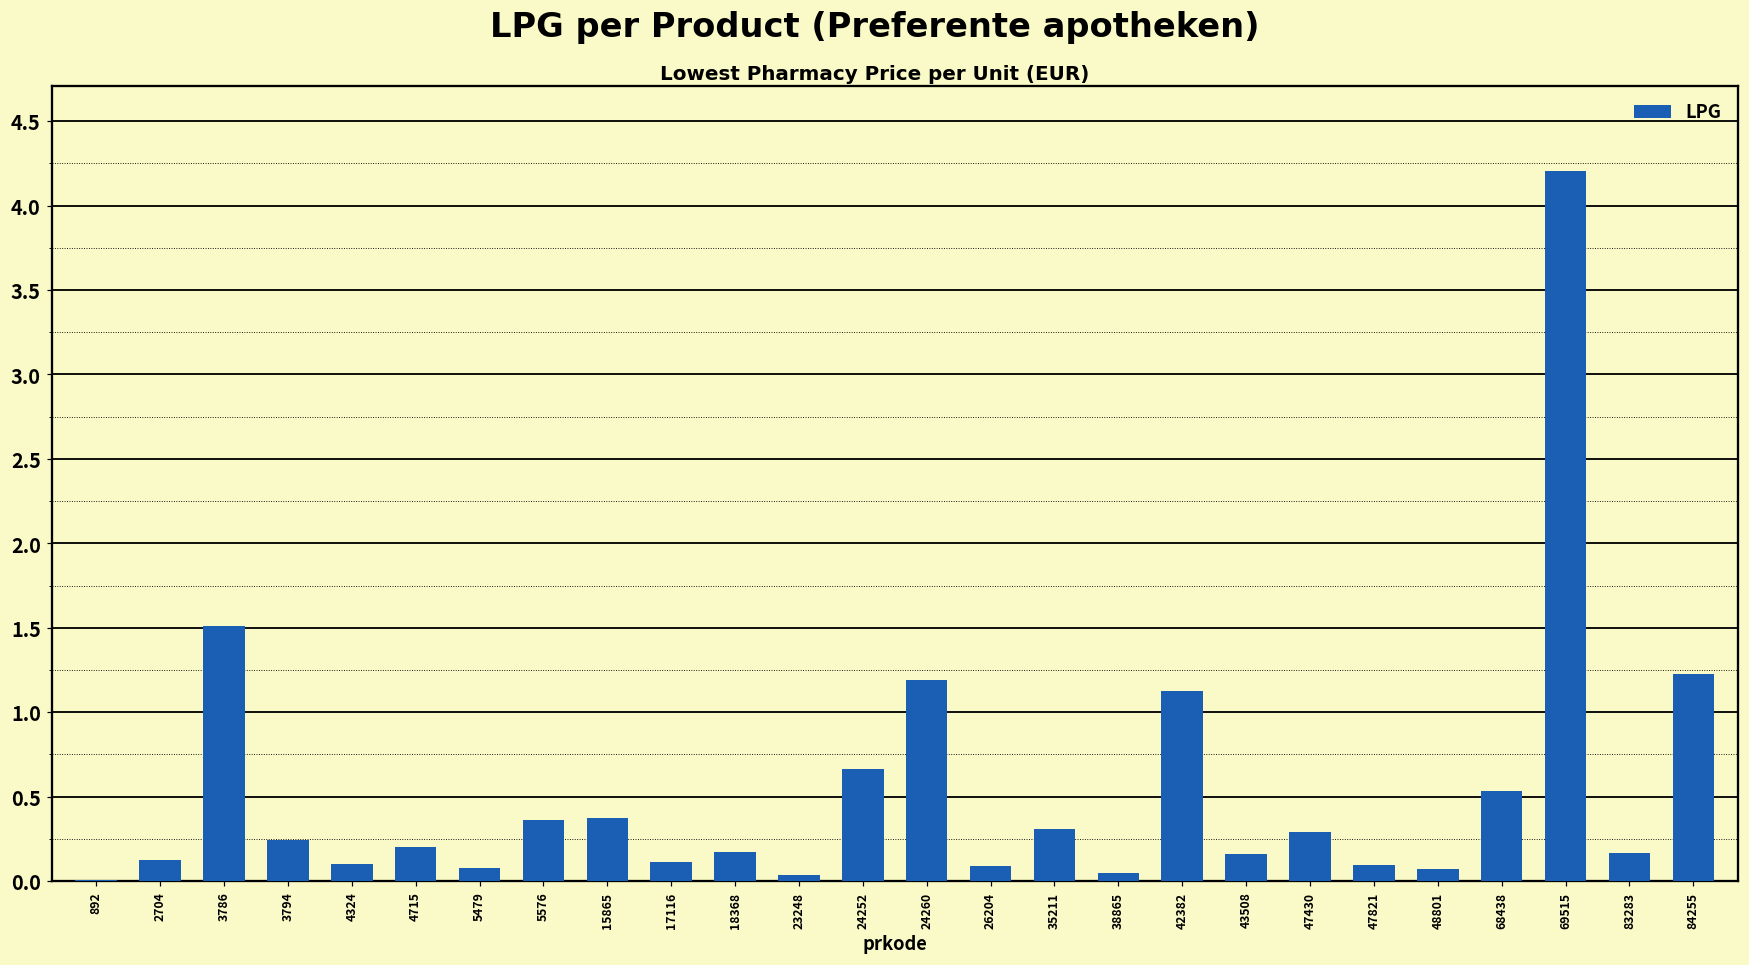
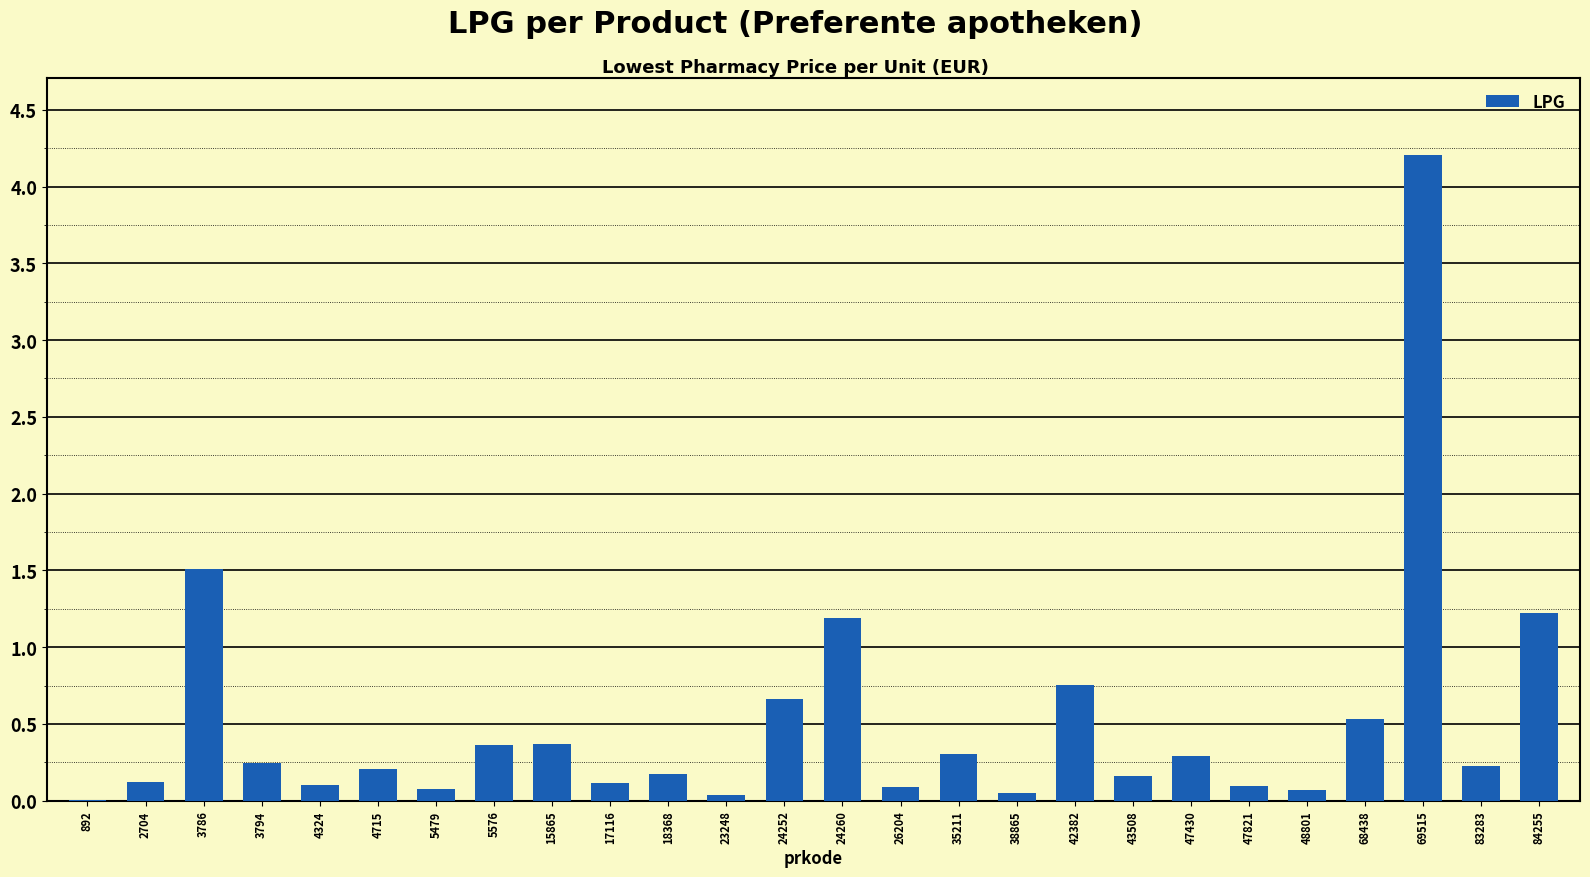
  {
    "2704": 0.12,
    "3786": 1.51,
    "3794": 0.25,
    "4324": 0.10,
    "4715": 0.20,
    "5479": 0.08,
    "5576": 0.36,
    "15865": 0.37,
    "17116": 0.12,
    "18368": 0.17,
    "23248": 0.03,
    "24252": 0.66,
    "24260": 1.19,
    "26204": 0.09,
    "35211": 0.31,
    "38865": 0.05,
-   "42382": 1.13,
+   "42382": 0.75,
    "43508": 0.16,
    "47430": 0.29,
    "47821": 0.09,
    "48801": 0.07,
    "68438": 0.53,
    "69515": 4.20,
-   "83283": 0.16,
+   "83283": 0.23,
    "84255": 1.22
  }
